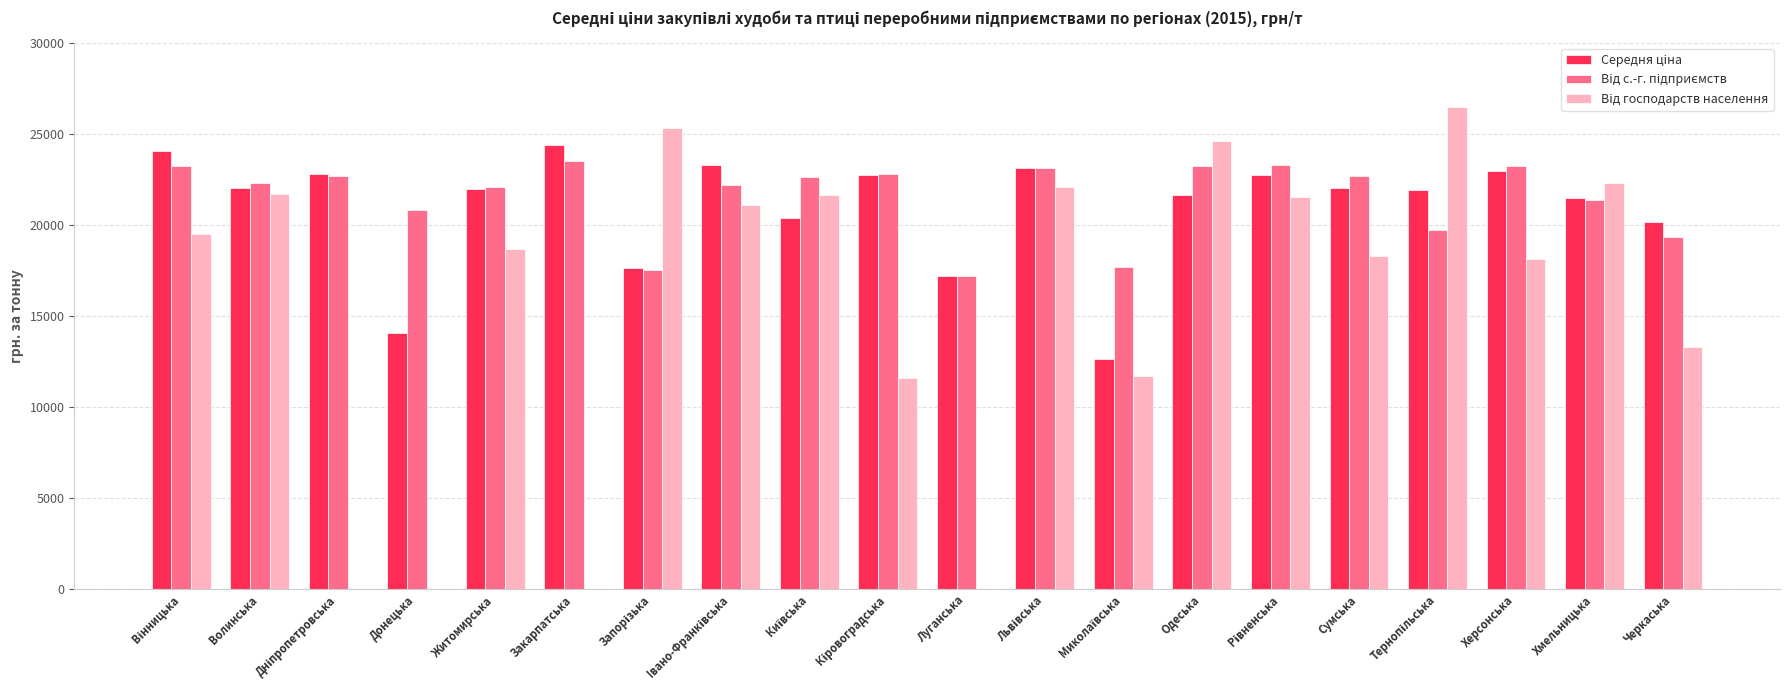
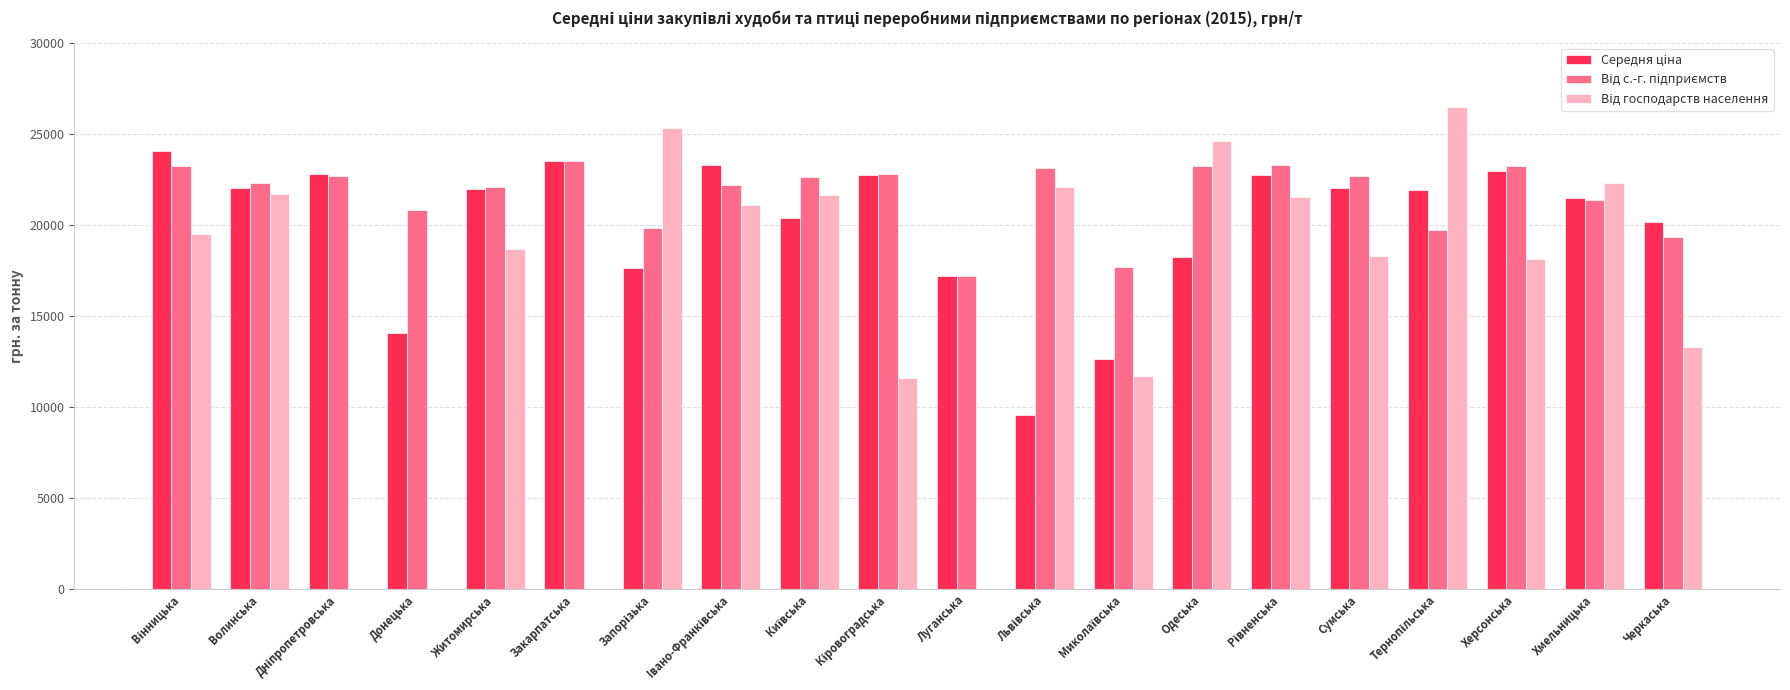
  {
    "Середня ціна": {
      "Вінницька": 24100,
      "Волинська": 22100,
      "Дніпропетровська": 22800,
      "Донецька": 14100,
      "Житомирська": 22000,
-     "Закарпатська": 24400,
+     "Закарпатська": 23500,
      "Запорізька": 17600,
      "Iвано-Франківська": 23300,
      "Київська": 20400,
      "Кіровоградська": 22800,
      "Луганська": 17200,
-     "Львівська": 23100,
+     "Львівська": 9600,
      "Миколаївська": 12600,
-     "Одеська": 21600,
+     "Одеська": 18200,
      "Рівненська": 22700,
      "Сумська": 22000,
      "Тернопільська": 21900,
      "Херсонська": 23000,
      "Хмельницька": 21500,
      "Черкаська": 20200
    },
    "Від с.-г. підприємств": {
      "Вінницька": 23300,
      "Волинська": 22300,
      "Дніпропетровська": 22700,
      "Донецька": 20800,
      "Житомирська": 22100,
      "Закарпатська": 23500,
-     "Запорізька": 17600,
+     "Запорізька": 19800,
      "Iвано-Франківська": 22200,
      "Київська": 22600,
      "Кіровоградська": 22800,
      "Луганська": 17200,
      "Львівська": 23100,
      "Миколаївська": 17700,
      "Одеська": 23200,
      "Рівненська": 23300,
      "Сумська": 22700,
      "Тернопільська": 19700,
      "Херсонська": 23200,
      "Хмельницька": 21300,
      "Черкаська": 19300
    }
  }
